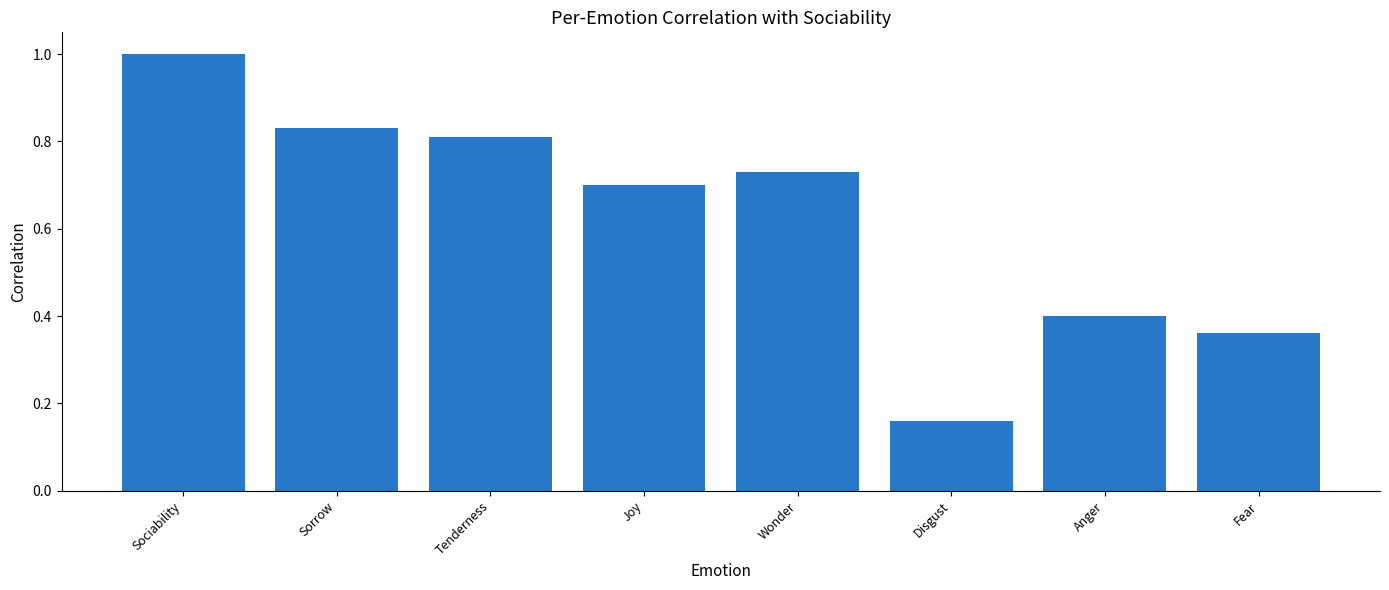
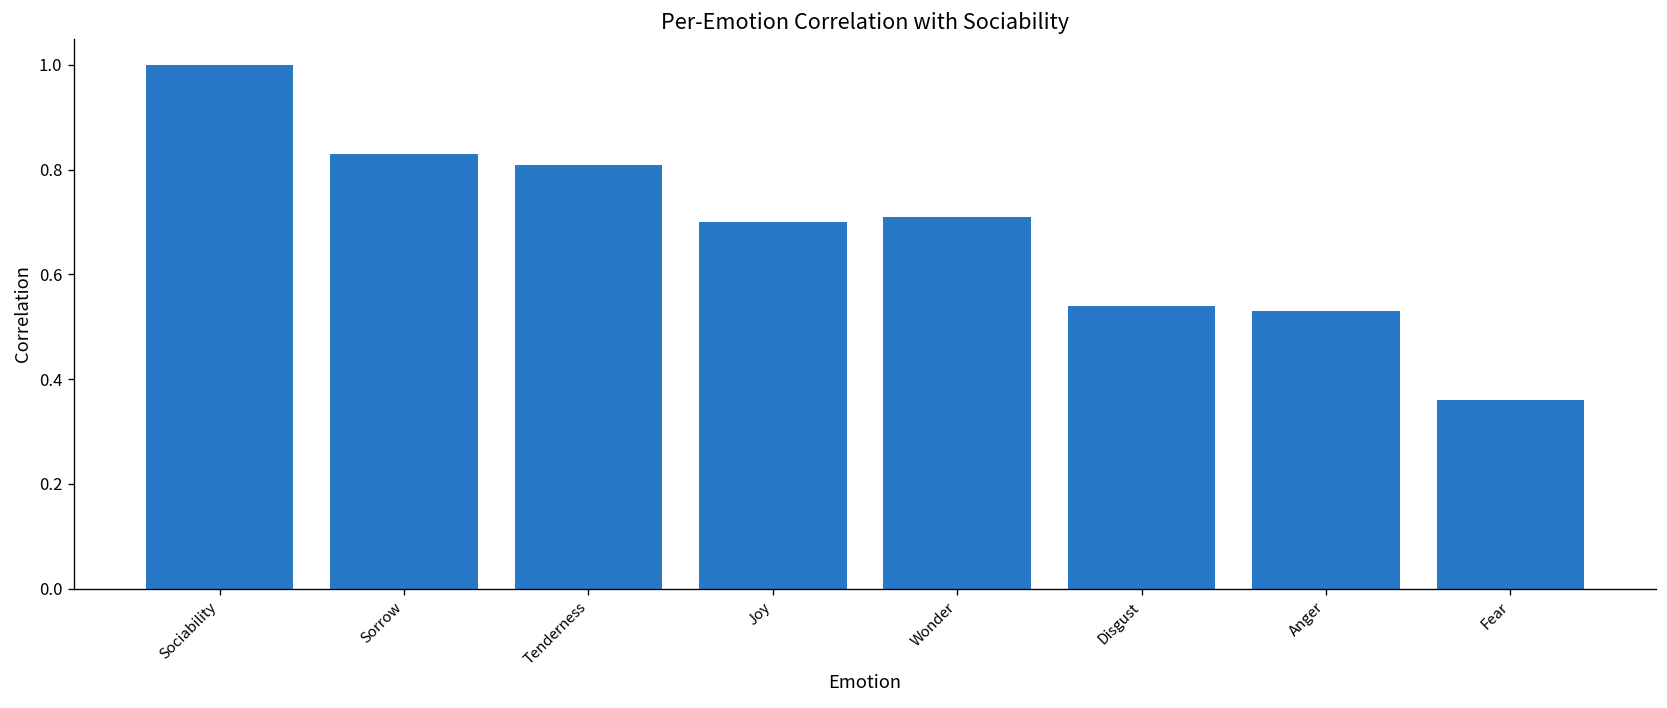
  {
    "Sociability": 1.00,
    "Sorrow": 0.83,
    "Tenderness": 0.81,
    "Joy": 0.70,
-   "Wonder": 0.73,
-   "Disgust": 0.16,
-   "Anger": 0.40,
+   "Wonder": 0.71,
+   "Disgust": 0.54,
+   "Anger": 0.53,
    "Fear": 0.36
  }
